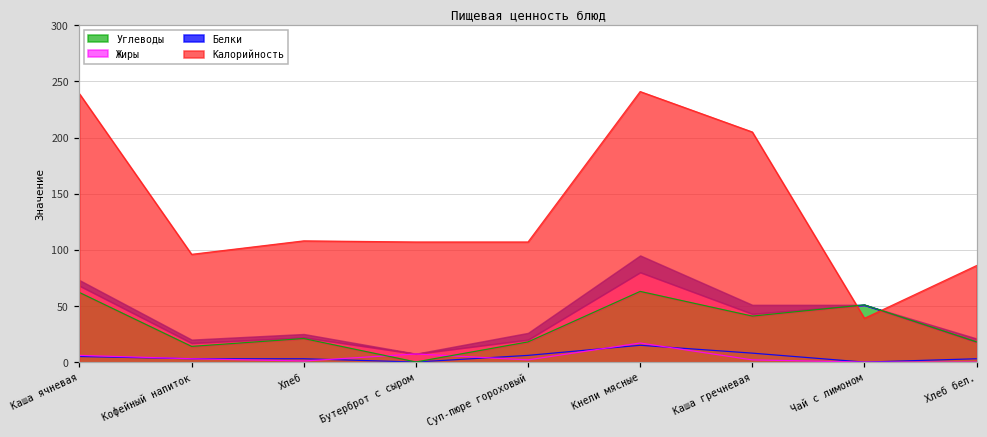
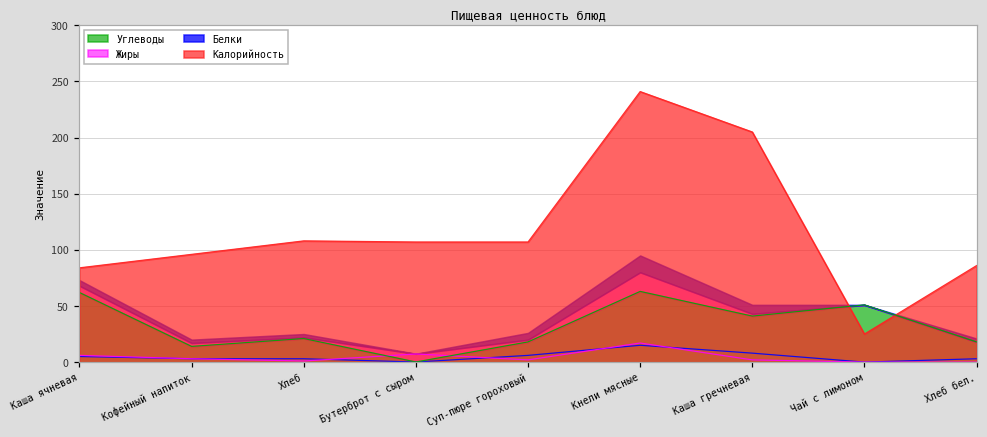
  {
    "Углеводы": {
      "Каша ячневая": 62,
      "Кофейный напиток": 14,
      "Кнели мясные": 63
    },
    "Калорийность": {
-     "Каша ячневая": 239,
+     "Каша ячневая": 84,
      "Кофейный напиток": 96,
      "Хлеб": 108,
      "Бутерброт с сыром": 107,
      "Суп-пюре гороховый": 107,
      "Кнели мясные": 241,
      "Каша гречневая": 205,
-     "Чай с лимоном": 39,
+     "Чай с лимоном": 25,
      "Хлеб бел.": 86
    }
  }
